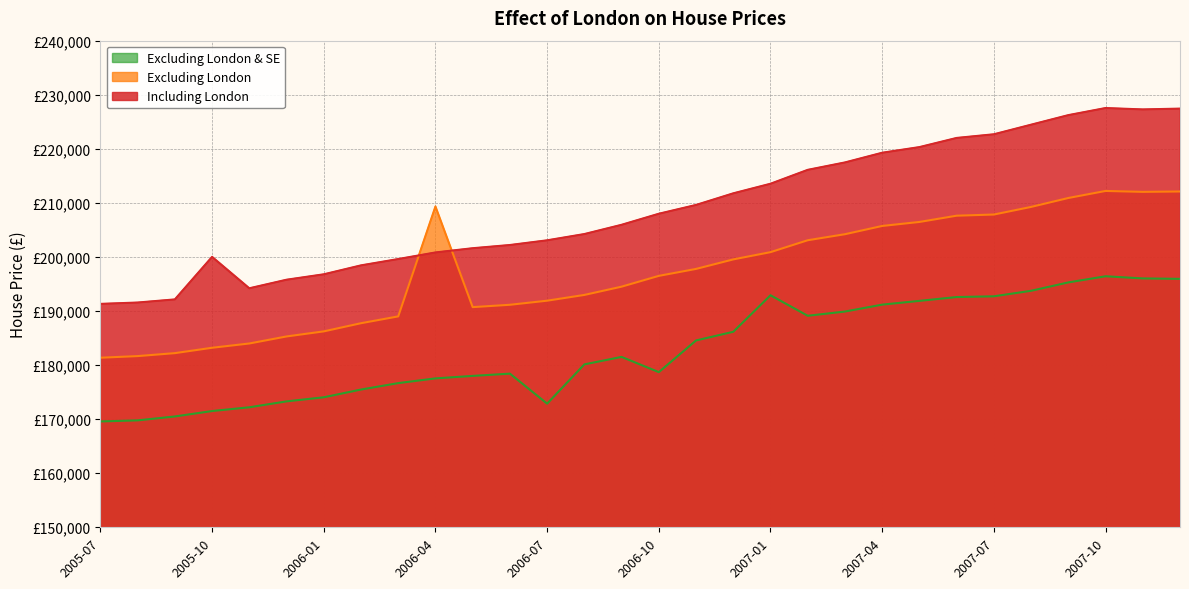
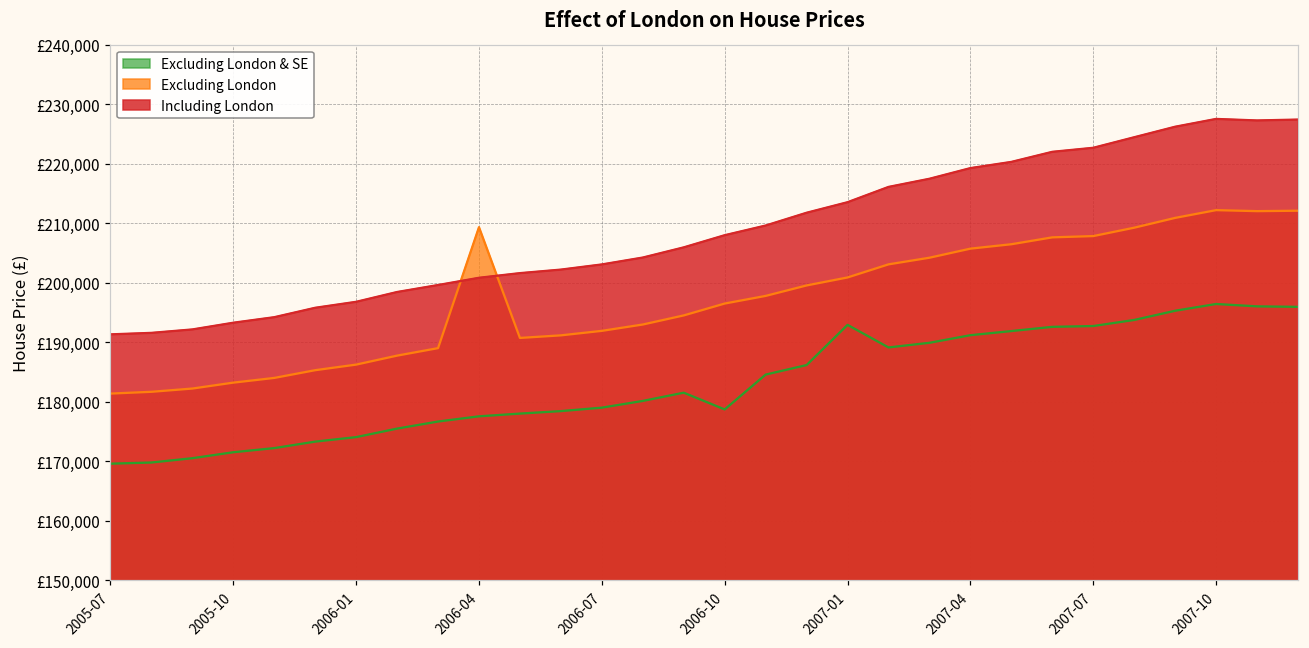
  {
    "Excluding London & SE": {
      "2005-07": "£170,000",
      "2005-10": "£172,000",
      "2006-01": "£174,000",
      "2006-04": "£178,000",
-     "2006-07": "£173,000",
+     "2006-07": "£179,000",
      "2006-10": "£179,000",
      "2007-01": "£193,000",
      "2007-04": "£191,000",
      "2007-07": "£193,000",
      "2007-10": "£196,000"
    },
    "Excluding London": {
      "2005-07": "£181,000",
      "2005-10": "£183,000",
      "2006-01": "£186,000",
      "2006-04": "£209,000",
      "2006-07": "£192,000",
      "2006-10": "£197,000",
      "2007-01": "£201,000",
      "2007-04": "£206,000",
      "2007-07": "£208,000",
      "2007-10": "£212,000"
    },
    "Including London": {
      "2005-07": "£191,000",
-     "2005-10": "£200,000",
+     "2005-10": "£193,000",
      "2006-01": "£197,000",
      "2006-04": "£201,000",
      "2006-07": "£203,000",
      "2006-10": "£208,000",
      "2007-01": "£214,000",
      "2007-04": "£219,000",
      "2007-07": "£223,000",
      "2007-10": "£228,000"
    }
  }
